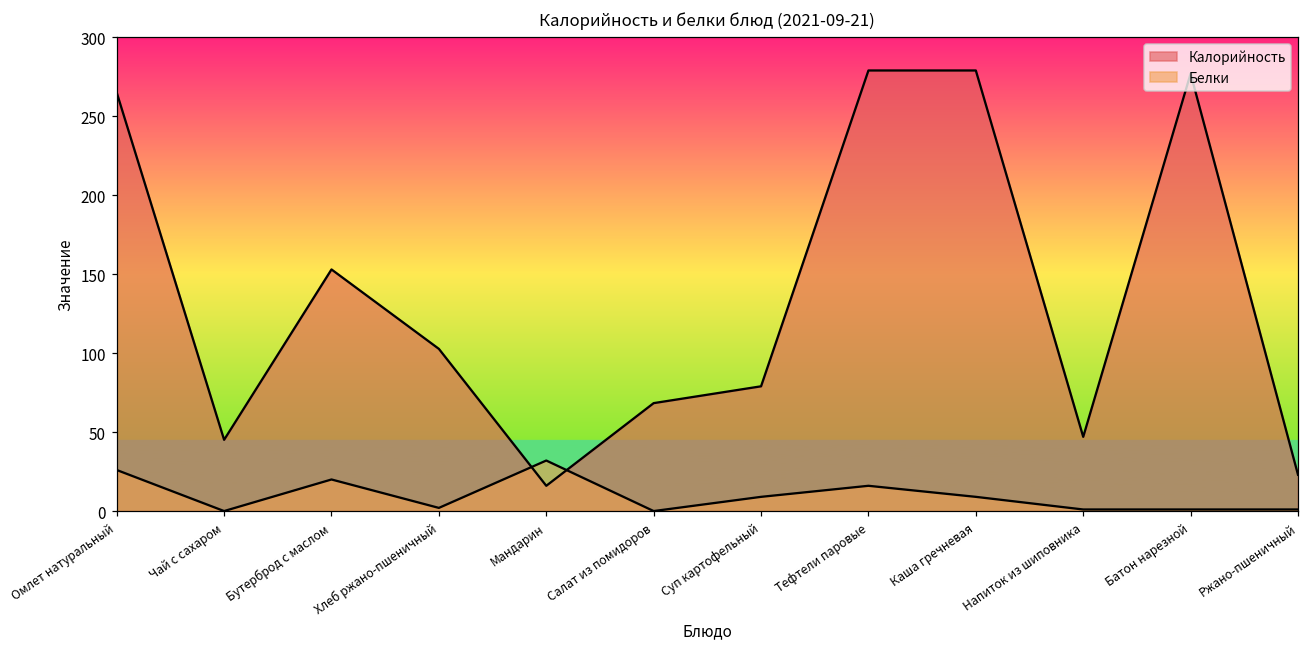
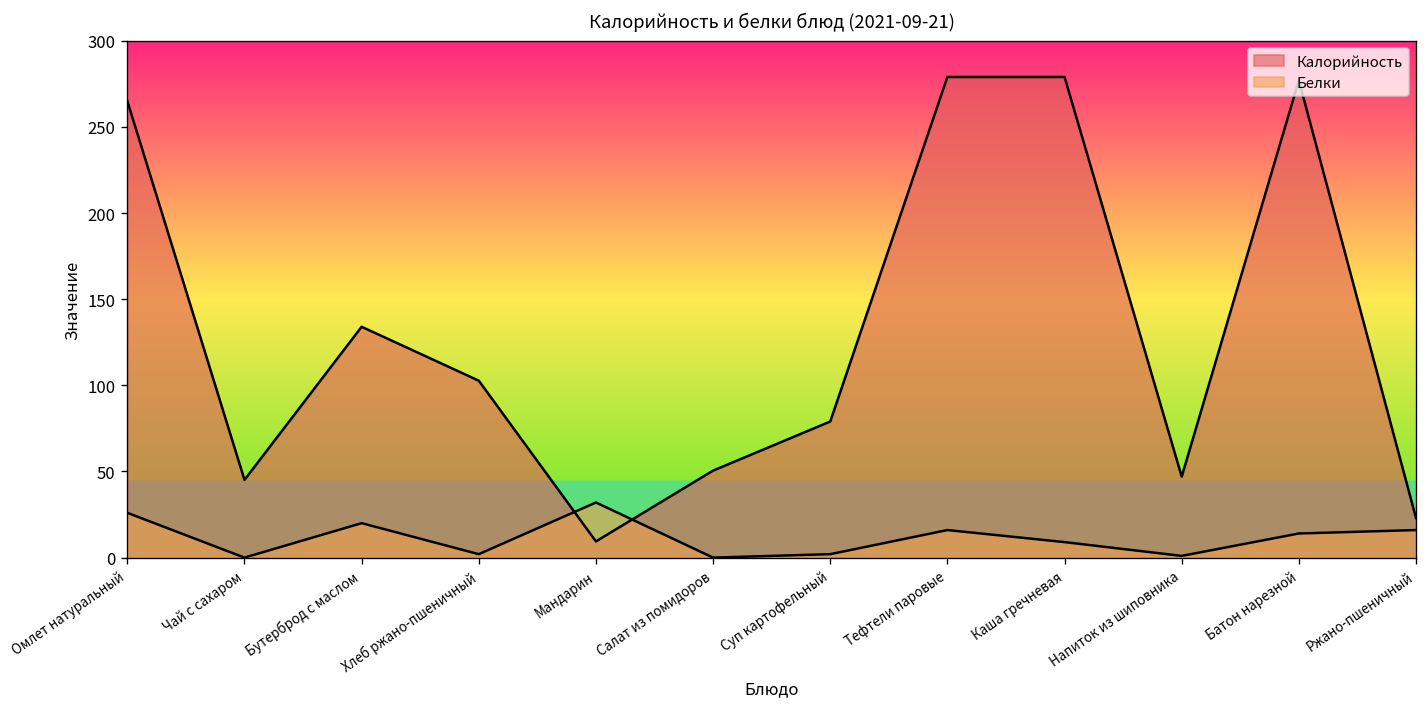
  {
    "Калорийность": {
      "Омлет натуральный": 265,
      "Чай с сахаром": 45,
-     "Бутерброд с маслом": 153,
+     "Бутерброд с маслом": 134,
      "Хлеб ржано-пшеничный": 103,
-     "Мандарин": 16,
-     "Салат из помидоров": 68,
+     "Мандарин": 9,
+     "Салат из помидоров": 51,
      "Суп картофельный": 79,
      "Тефтели паровые": 279,
      "Каша гречневая": 279,
      "Напиток из шиповника": 47,
      "Ржано-пшеничный": 23
    },
    "Белки": {
      "Омлет натуральный": 26,
      "Чай с сахаром": 0,
      "Бутерброд с маслом": 20,
      "Хлеб ржано-пшеничный": 2,
      "Мандарин": 32,
      "Салат из помидоров": 0,
-     "Суп картофельный": 9,
+     "Суп картофельный": 2,
      "Тефтели паровые": 16,
      "Каша гречневая": 9,
      "Напиток из шиповника": 1,
-     "Батон нарезной": 1,
-     "Ржано-пшеничный": 1
+     "Батон нарезной": 14,
+     "Ржано-пшеничный": 16
    }
  }
